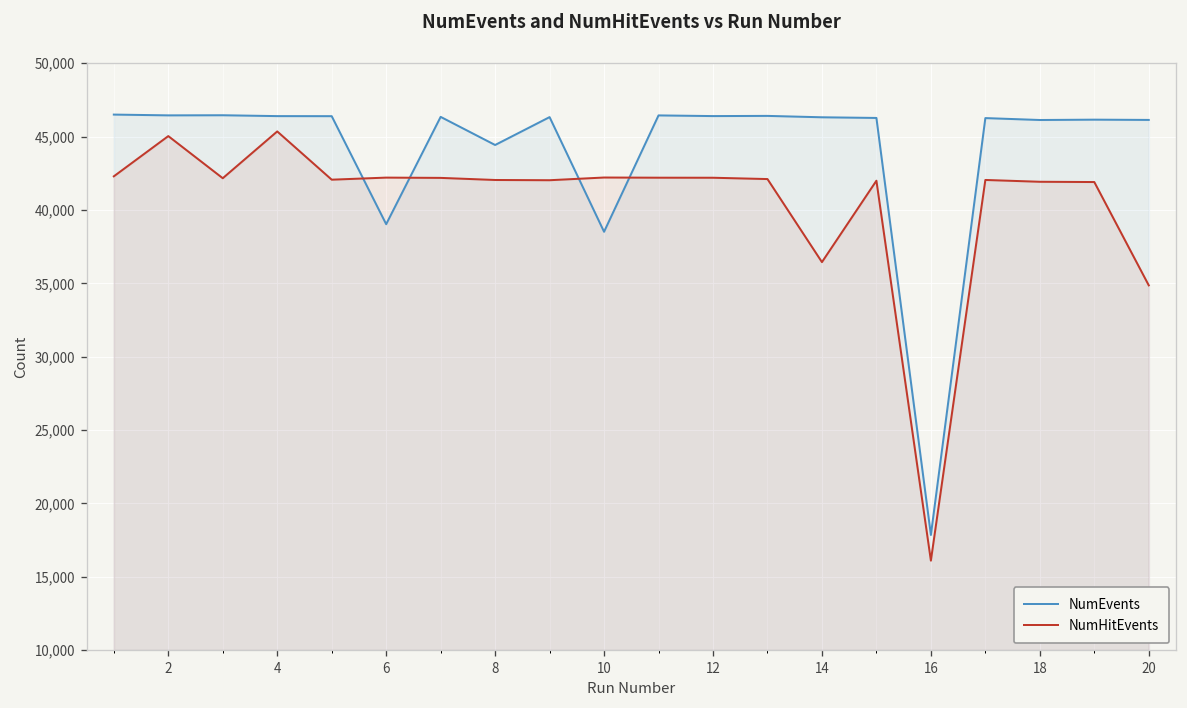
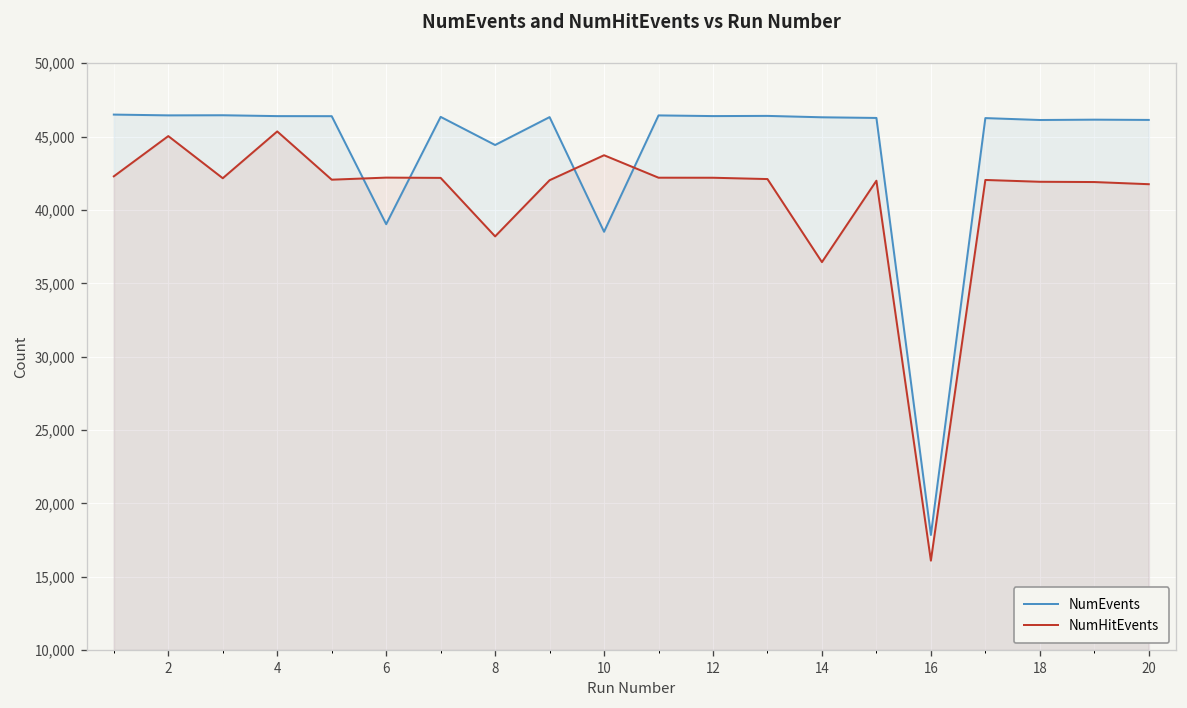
  {
    "NumEvents": {
      "2": "46,400",
      "4": "46,400",
      "6": "39,000",
      "8": "44,400",
      "10": "38,500",
      "12": "46,400",
      "14": "46,300",
      "16": "17,800",
      "18": "46,100",
      "20": "46,100"
    },
    "NumHitEvents": {
      "2": "45,000",
      "4": "45,400",
      "6": "42,200",
-     "8": "42,000",
-     "10": "42,200",
+     "8": "38,200",
+     "10": "43,700",
      "12": "42,200",
      "14": "36,400",
      "16": "16,100",
      "18": "41,900",
-     "20": "34,900"
+     "20": "41,800"
    }
  }
